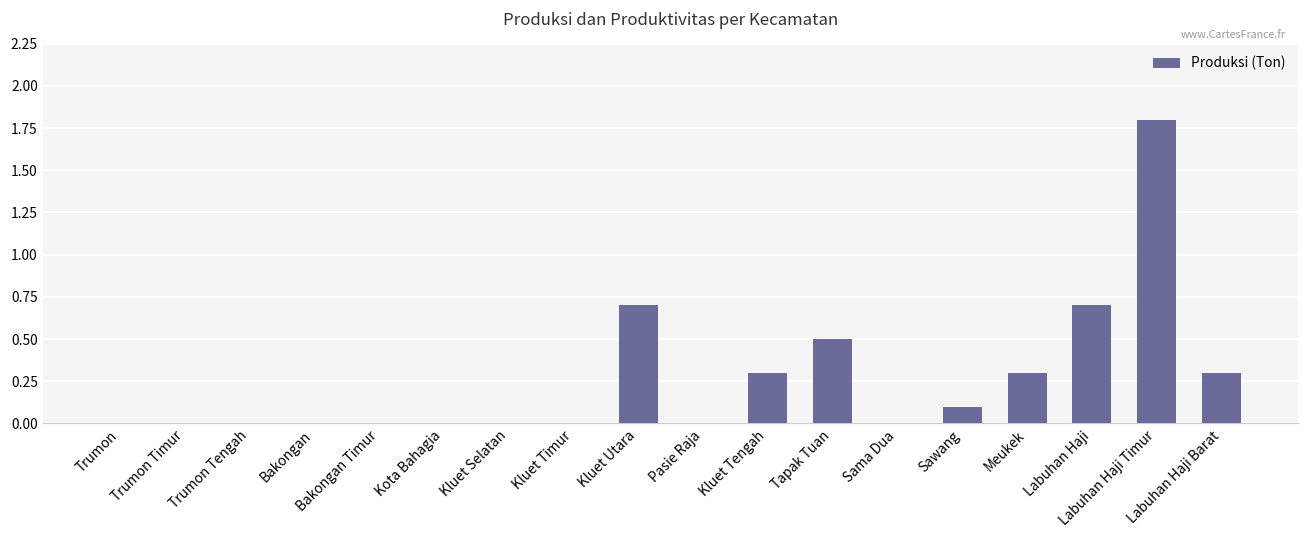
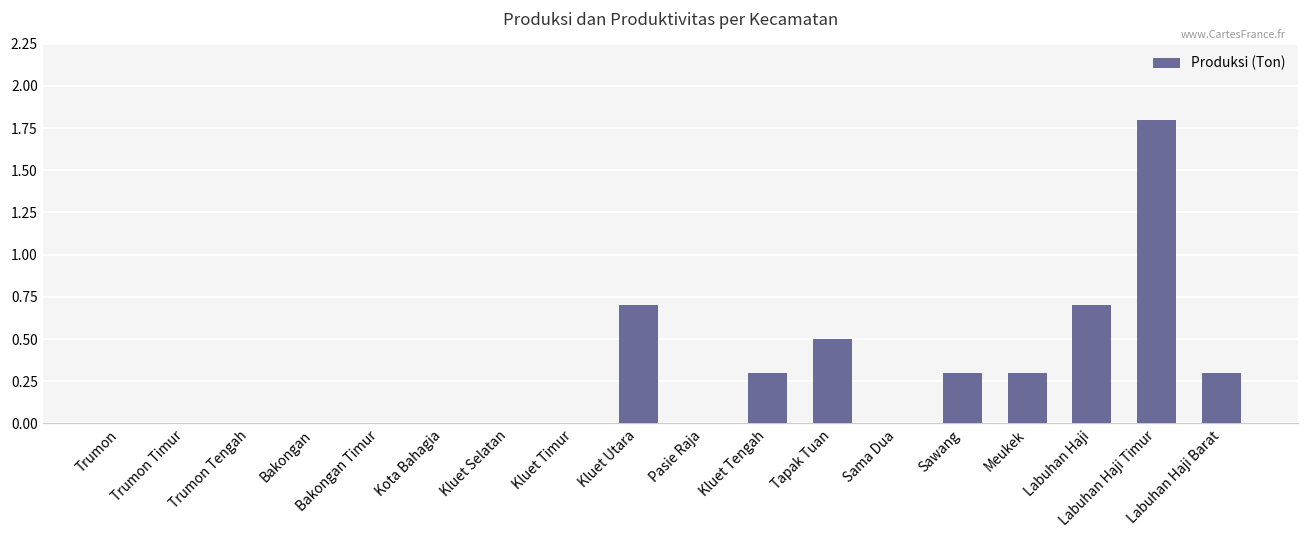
  {
    "Trumon": 0.0,
    "Trumon Timur": 0.0,
    "Trumon Tengah": 0.0,
    "Bakongan": 0.0,
    "Bakongan Timur": 0.0,
    "Kota Bahagia": 0.0,
    "Kluet Selatan": 0.0,
    "Kluet Timur": 0.0,
    "Kluet Utara": 0.7,
    "Pasie Raja": 0.0,
    "Kluet Tengah": 0.3,
    "Tapak Tuan": 0.5,
    "Sama Dua": 0.0,
-   "Sawang": 0.1,
+   "Sawang": 0.3,
    "Meukek": 0.3,
    "Labuhan Haji": 0.7,
    "Labuhan Haji Timur": 1.8,
    "Labuhan Haji Barat": 0.3
  }
